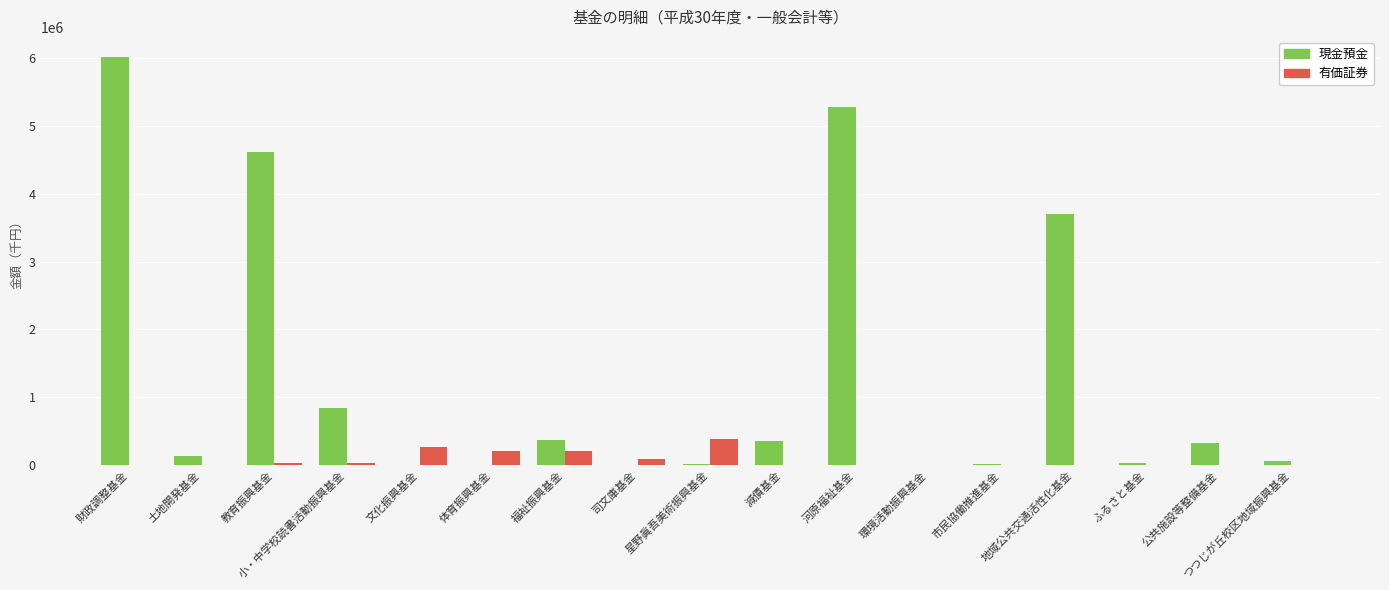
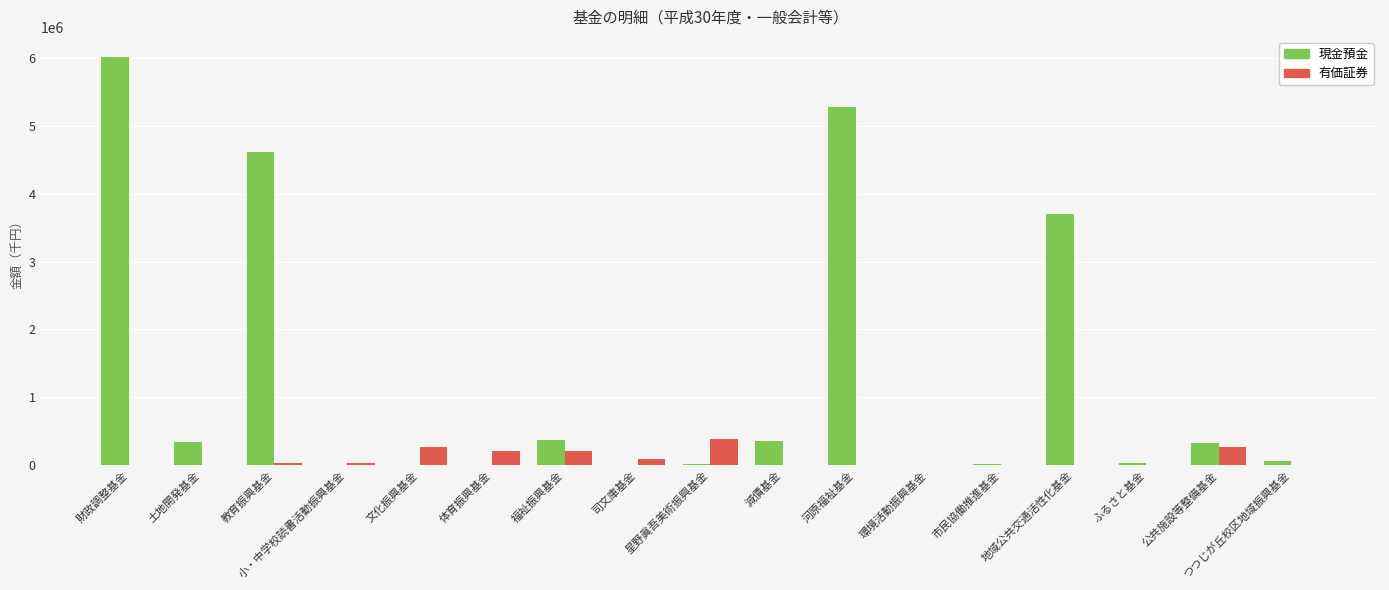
  {
    "現金預金": {
      "財政調整基金": 6000000,
-     "土地開発基金": 100000,
+     "土地開発基金": 300000,
      "教育振興基金": 4600000,
-     "小・中学校読書活動振興基金": 800000,
+     "小・中学校読書活動振興基金": 0,
      "福祉振興基金": 400000,
      "減債基金": 400000,
      "河原福祉基金": 5300000,
      "地域公共交通活性化基金": 3700000,
      "公共施設等整備基金": 300000,
      "つつじが丘校区地域振興基金": 100000
    },
    "有価証券": {
      "財政調整基金": 0,
      "土地開発基金": 0,
      "文化振興基金": 300000,
      "体育振興基金": 200000,
      "福祉振興基金": 200000,
      "司文庫基金": 100000,
      "星野眞吾美術振興基金": 400000,
      "減債基金": 0,
      "河原福祉基金": 0,
      "環境活動振興基金": 0,
      "市民協働推進基金": 0,
      "地域公共交通活性化基金": 0,
      "ふるさと基金": 0,
-     "公共施設等整備基金": 0,
+     "公共施設等整備基金": 300000,
      "つつじが丘校区地域振興基金": 0
    }
  }
